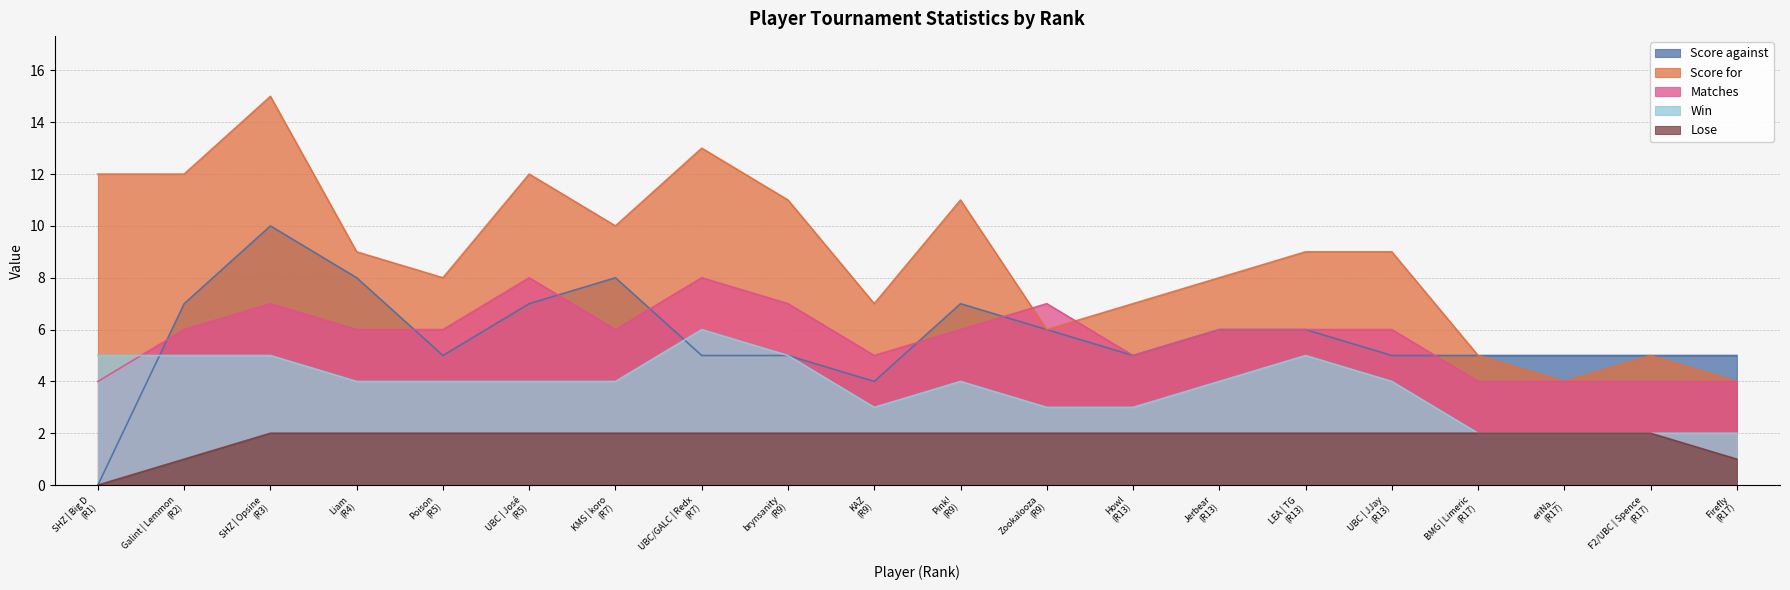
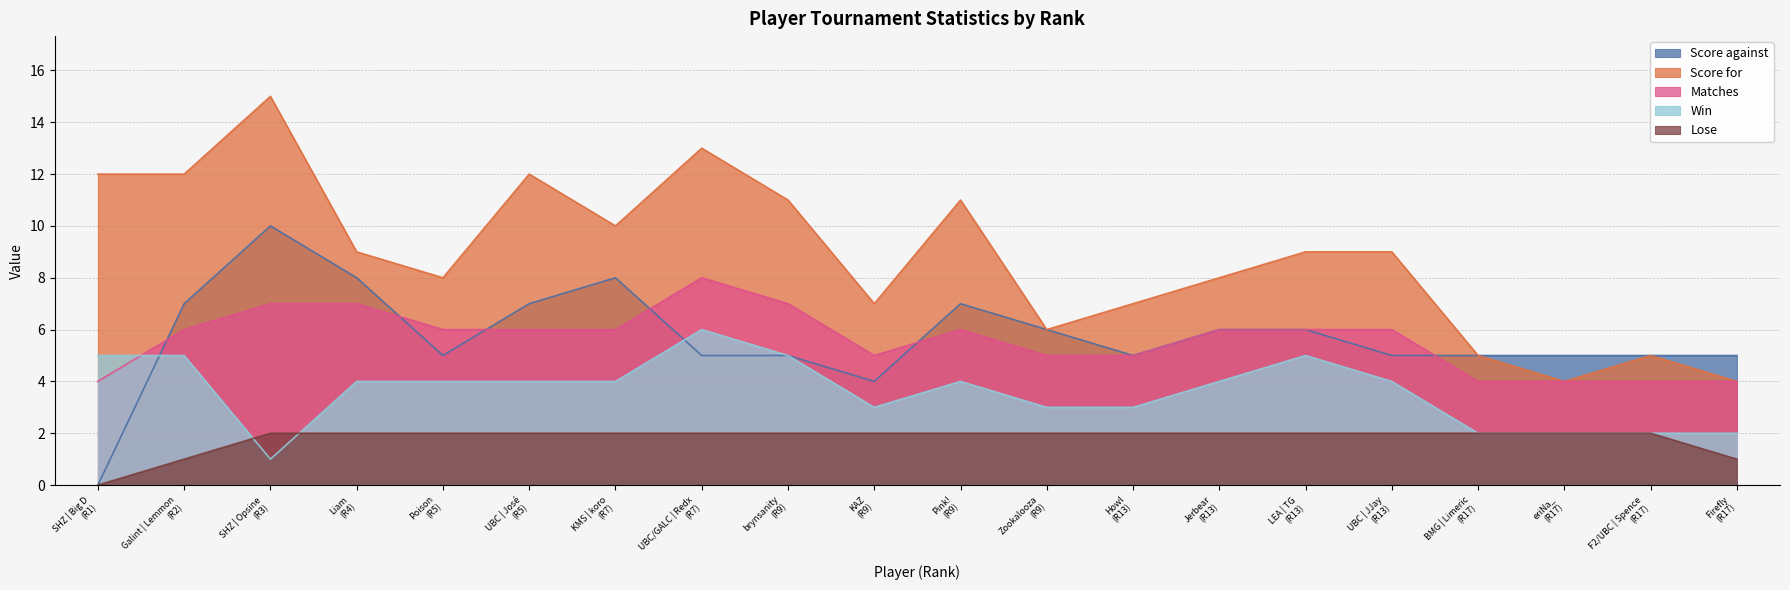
  {
    "Score against": {
      "Galint | Lemmon (R2)": 7,
      "SHZ | Opsine (R3)": 10,
      "Liam (R4)": 8,
      "Poison (R5)": 5,
      "UBC | José (R5)": 7,
      "KMS | koro (R7)": 8,
      "UBC/GALC | Redx (R7)": 5,
      "KAZ (R9)": 4,
      "Pink! (R9)": 7,
      "UBC | JJay (R13)": 5,
      "eriNa_ (R17)": 5,
      "Firefly (R17)": 5
    },
    "Score for": {
      "SHZ | Big D (R1)": 12,
      "Galint | Lemmon (R2)": 12,
      "SHZ | Opsine (R3)": 15,
      "Liam (R4)": 9,
      "Poison (R5)": 8,
      "UBC | José (R5)": 12,
      "KMS | koro (R7)": 10,
      "UBC/GALC | Redx (R7)": 13,
      "brynsanity (R9)": 11,
      "KAZ (R9)": 7,
      "Pink! (R9)": 11,
      "Howl (R13)": 7,
      "Jerbear (R13)": 8,
      "LEA | TG (R13)": 9,
      "UBC | JJay (R13)": 9
    },
    "Matches": {
      "SHZ | Big D (R1)": 4,
      "Galint | Lemmon (R2)": 6,
      "SHZ | Opsine (R3)": 7,
-     "Liam (R4)": 6,
+     "Liam (R4)": 7,
      "Poison (R5)": 6,
-     "UBC | José (R5)": 8,
+     "UBC | José (R5)": 6,
      "KMS | koro (R7)": 6,
      "UBC/GALC | Redx (R7)": 8,
      "brynsanity (R9)": 7,
      "KAZ (R9)": 5,
      "Pink! (R9)": 6,
-     "Zookalooza (R9)": 7,
+     "Zookalooza (R9)": 5,
      "UBC | JJay (R13)": 6,
      "BMG | Limeric (R17)": 4,
      "F2/UBC | Spence (R17)": 4
    },
    "Win": {
      "SHZ | Big D (R1)": 5,
      "Galint | Lemmon (R2)": 5,
-     "SHZ | Opsine (R3)": 5,
+     "SHZ | Opsine (R3)": 1,
      "Liam (R4)": 4,
      "Poison (R5)": 4,
      "UBC | José (R5)": 4,
      "KMS | koro (R7)": 4,
      "UBC/GALC | Redx (R7)": 6,
      "KAZ (R9)": 3,
      "Pink! (R9)": 4,
      "Zookalooza (R9)": 3,
      "Howl (R13)": 3,
      "Jerbear (R13)": 4,
      "LEA | TG (R13)": 5,
      "UBC | JJay (R13)": 4,
      "Firefly (R17)": 2
    },
    "Lose": {
      "Galint | Lemmon (R2)": 1,
      "SHZ | Opsine (R3)": 2,
      "Liam (R4)": 2,
      "Poison (R5)": 2,
      "UBC | José (R5)": 2,
      "KMS | koro (R7)": 2,
      "UBC/GALC | Redx (R7)": 2,
      "brynsanity (R9)": 2,
      "KAZ (R9)": 2,
      "Pink! (R9)": 2,
      "Zookalooza (R9)": 2,
      "Howl (R13)": 2,
      "Jerbear (R13)": 2,
      "LEA | TG (R13)": 2,
      "UBC | JJay (R13)": 2,
      "Firefly (R17)": 1
    }
  }
